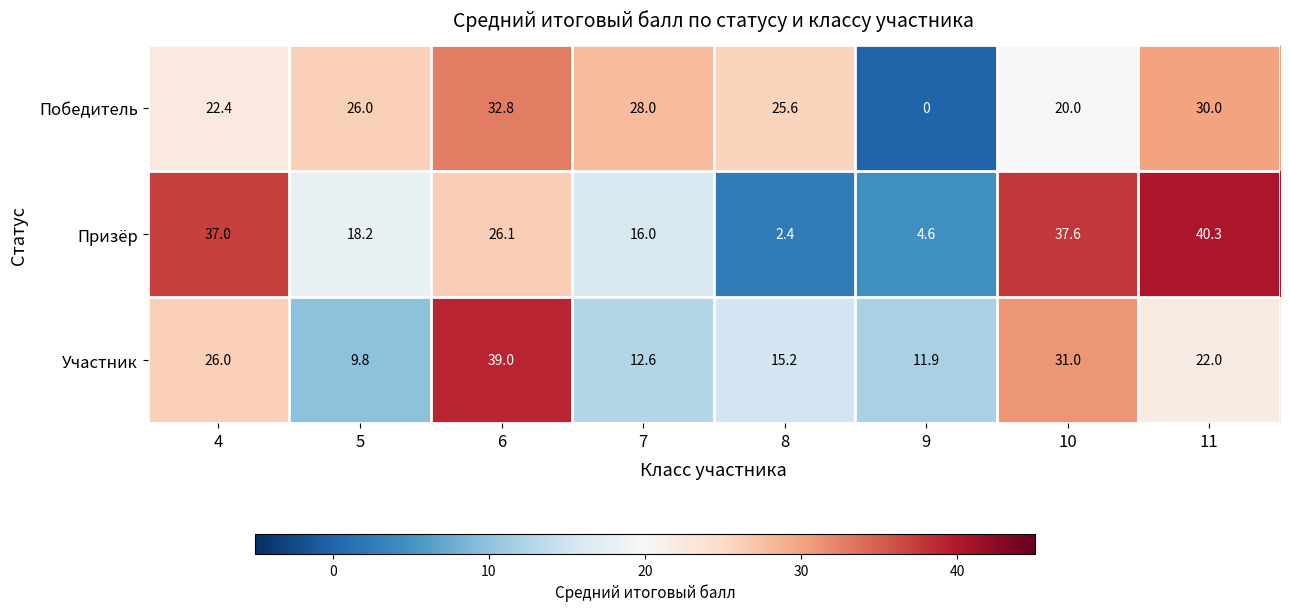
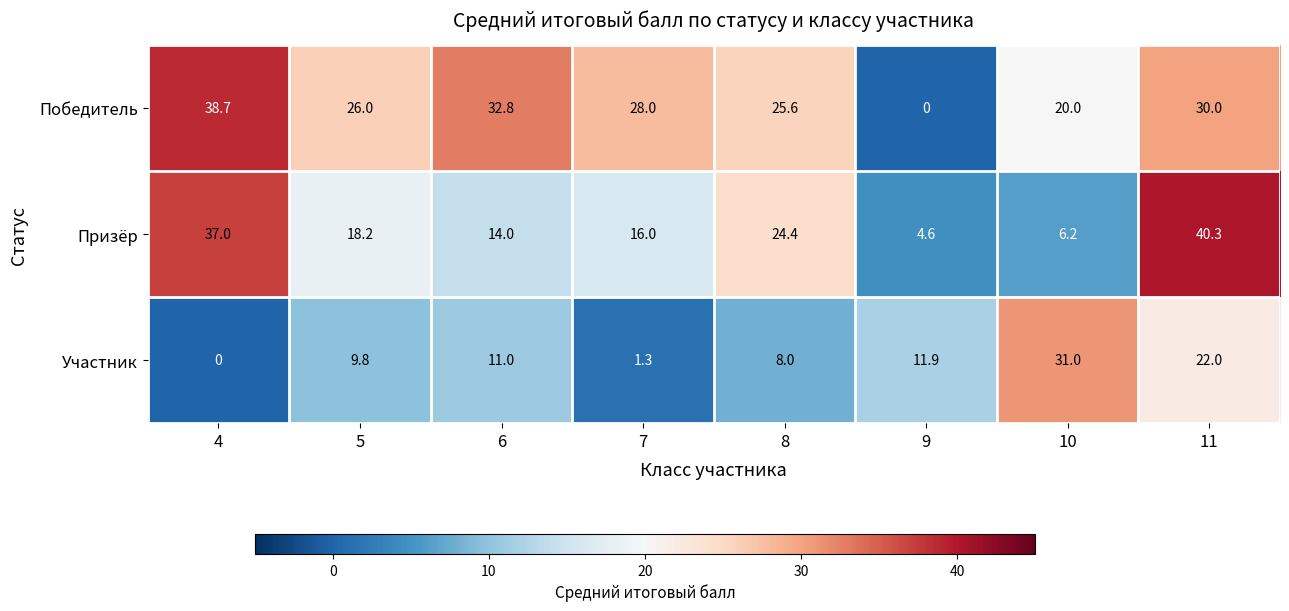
  {
    "Победитель": {
-     "4": 22.4,
+     "4": 38.7,
      "5": 26.0,
      "6": 32.8,
      "7": 28.0,
      "8": 25.6,
      "9": 0,
      "10": 20.0,
      "11": 30.0
    },
    "Призёр": {
      "4": 37.0,
      "5": 18.2,
-     "6": 26.1,
+     "6": 14.0,
      "7": 16.0,
-     "8": 2.4,
+     "8": 24.4,
      "9": 4.6,
-     "10": 37.6,
+     "10": 6.2,
      "11": 40.3
    },
    "Участник": {
-     "4": 26.0,
+     "4": 0,
      "5": 9.8,
-     "6": 39.0,
-     "7": 12.6,
-     "8": 15.2,
+     "6": 11.0,
+     "7": 1.3,
+     "8": 8.0,
      "9": 11.9,
      "10": 31.0,
      "11": 22.0
    }
  }
